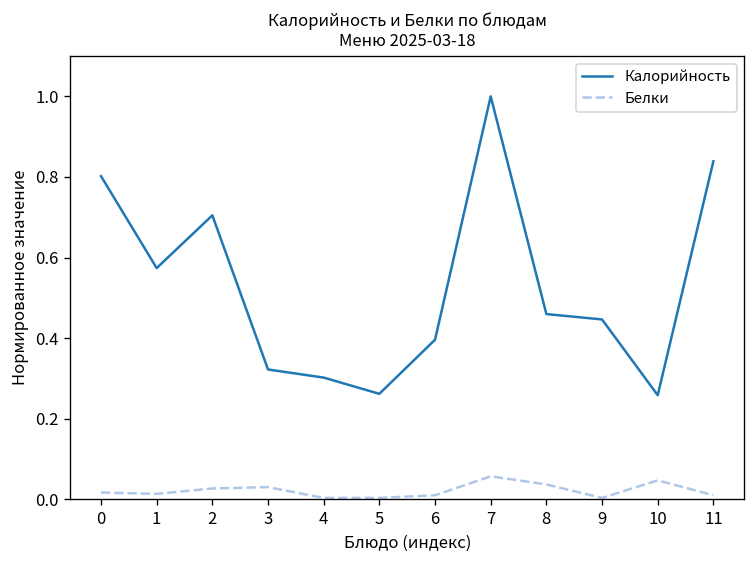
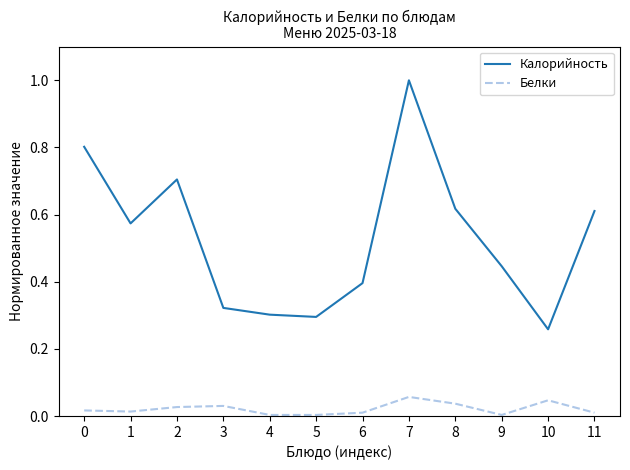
  {
    "Калорийность": {
      "0": 0.80,
      "1": 0.57,
      "2": 0.70,
      "3": 0.32,
      "4": 0.30,
-     "5": 0.26,
+     "5": 0.30,
      "6": 0.40,
      "7": 1.00,
-     "8": 0.46,
+     "8": 0.62,
      "9": 0.45,
      "10": 0.26,
-     "11": 0.84
+     "11": 0.61
    },
    "Белки": {
      "0": 0.02,
      "1": 0.01,
      "2": 0.03,
      "3": 0.03,
      "4": 0.00,
      "5": 0.00,
      "6": 0.01,
      "7": 0.06,
      "8": 0.04,
      "9": 0.00,
      "10": 0.05,
      "11": 0.01
    }
  }
